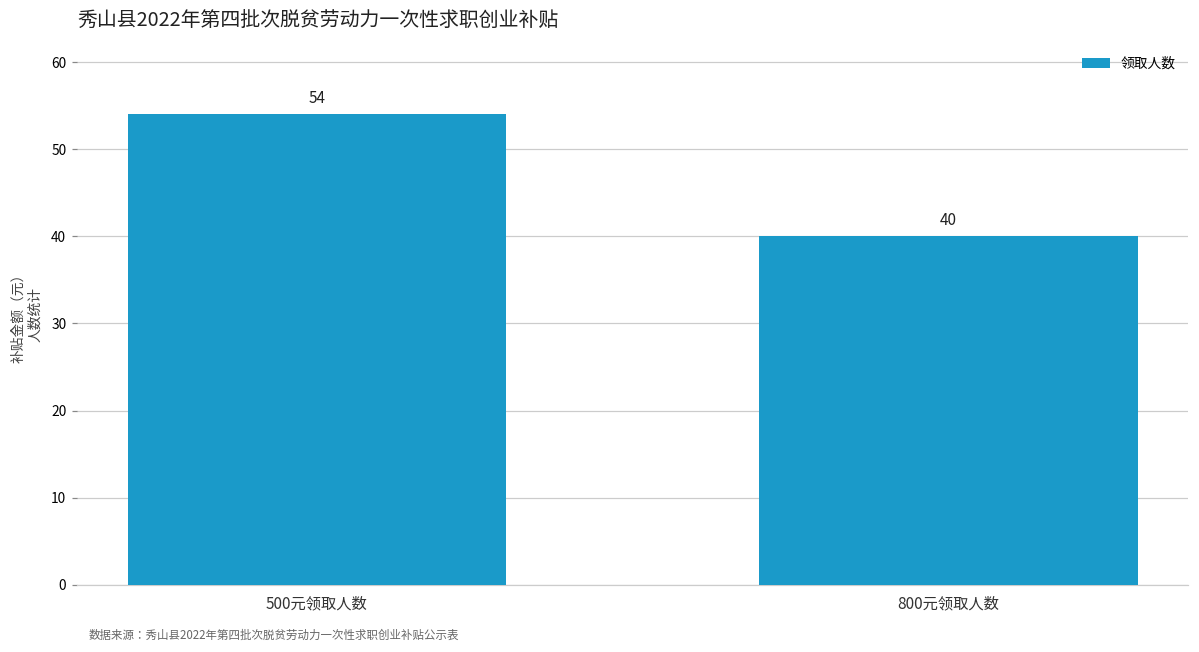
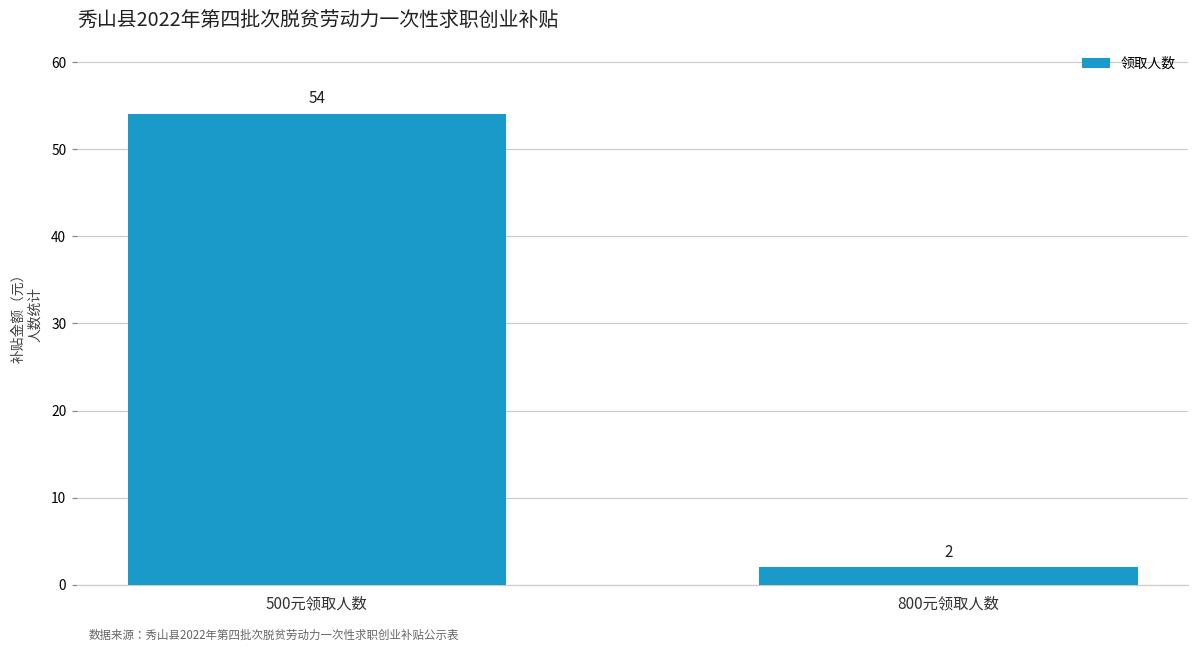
  {
    "500元领取人数": 54,
-   "800元领取人数": 40
+   "800元领取人数": 2
  }
